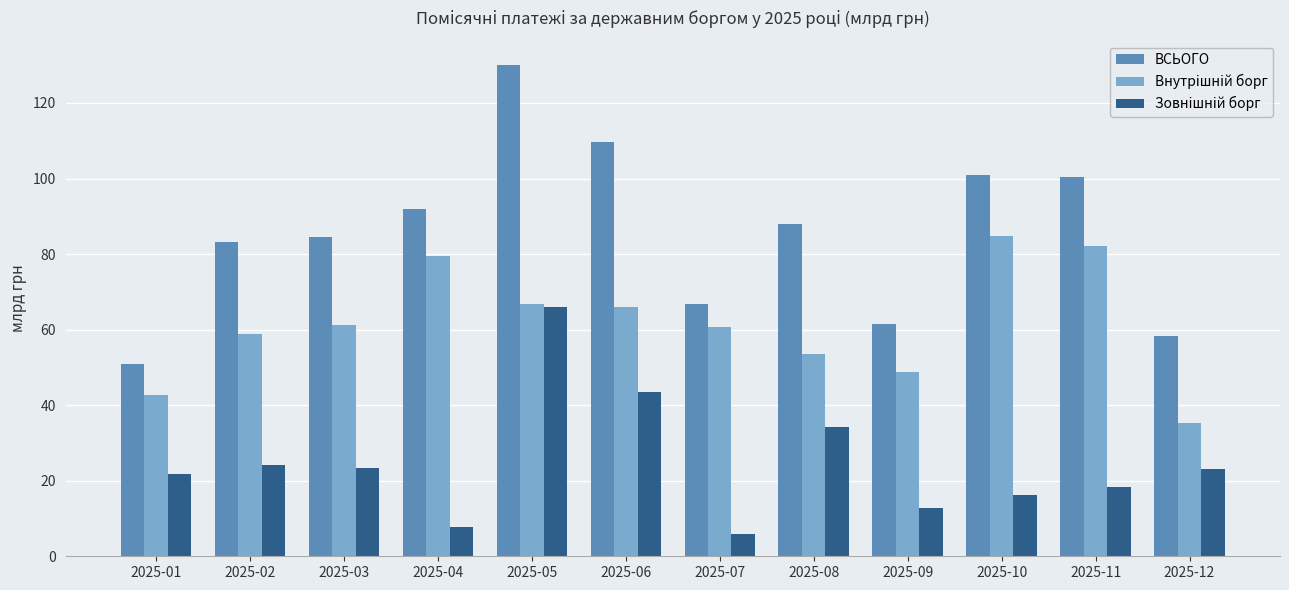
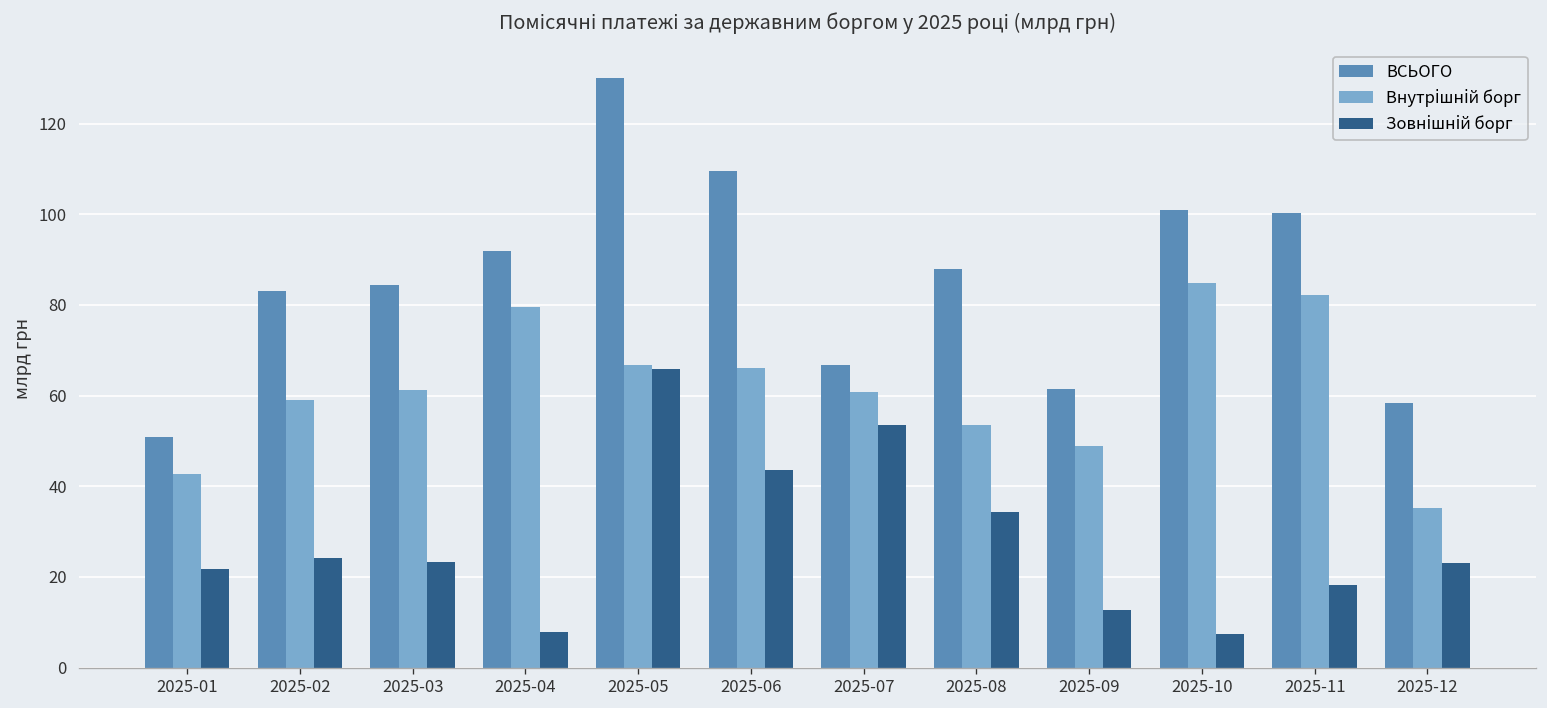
  {
    "Зовнішній борг": {
      "2025-01": 22,
      "2025-02": 24,
      "2025-03": 23,
      "2025-04": 8,
      "2025-05": 66,
      "2025-06": 43,
-     "2025-07": 6,
+     "2025-07": 54,
      "2025-08": 34,
      "2025-09": 13,
-     "2025-10": 16,
+     "2025-10": 7,
      "2025-11": 18,
      "2025-12": 23
    }
  }
